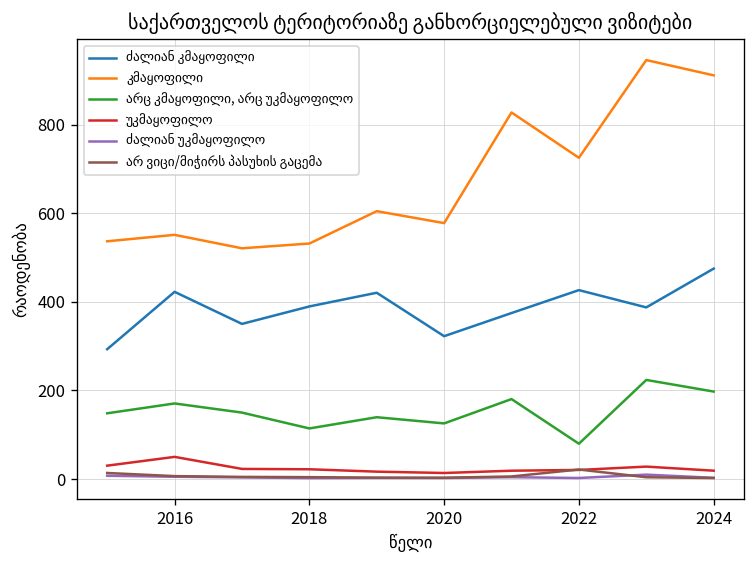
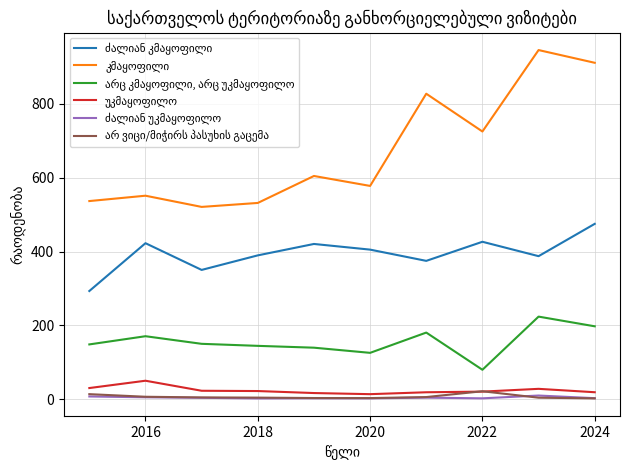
  {
    "ძალიან კმაყოფილი": {
      "2016": 420,
      "2018": 390,
-     "2020": 320,
+     "2020": 410,
      "2022": 430,
      "2024": 480
    },
    "კმაყოფილი": {
      "2016": 550,
      "2018": 530,
      "2020": 580,
      "2022": 730,
      "2024": 910
    },
    "არც კმაყოფილი, არც უკმაყოფილო": {
      "2016": 170,
-     "2018": 110,
+     "2018": 140,
      "2020": 130,
      "2022": 80,
      "2024": 200
    },
    "უკმაყოფილო": {
      "2016": 50,
      "2018": 20,
      "2020": 10,
      "2024": 20
    },
    "ძალიან უკმაყოფილო": {
      "2022": 0
    }
  }
